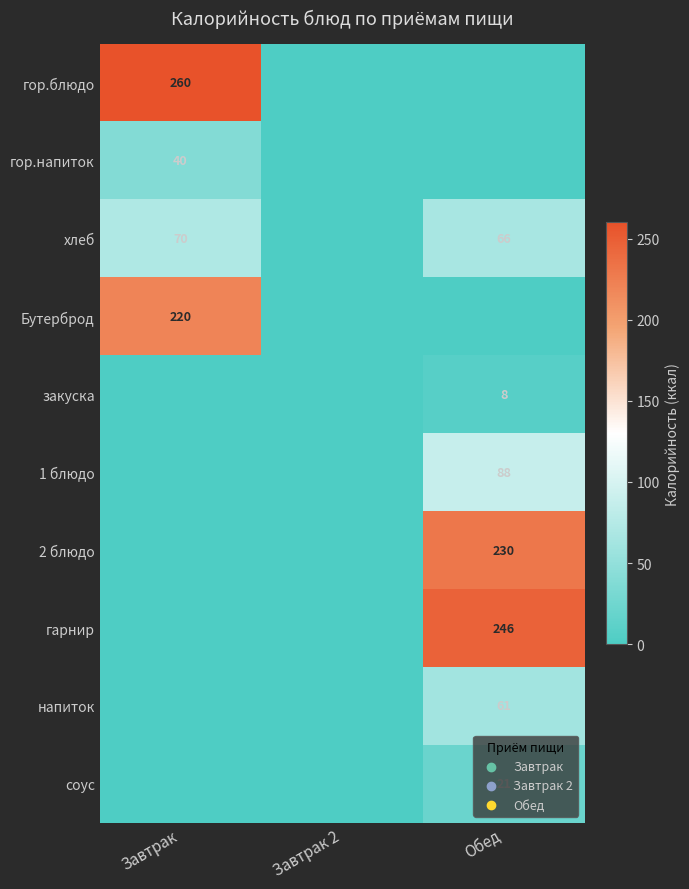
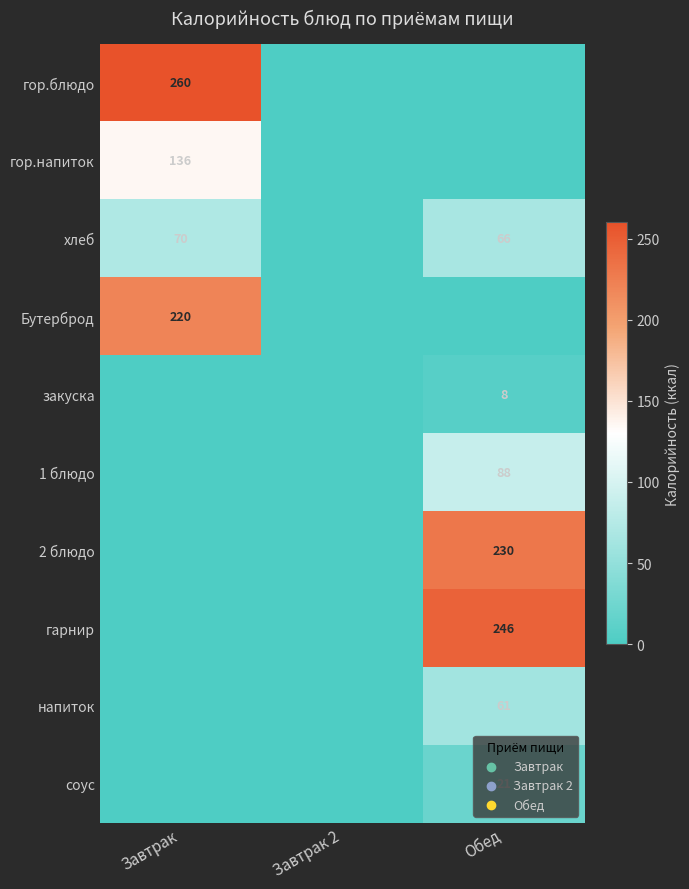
  {
    "гор.блюдо": {
      "Завтрак": 260
    },
    "гор.напиток": {
-     "Завтрак": 40
+     "Завтрак": 136
    },
    "Бутерброд": {
      "Завтрак": 220
    },
    "закуска": {
      "Обед": 8
    },
    "2 блюдо": {
      "Обед": 230
    },
    "гарнир": {
      "Обед": 246
    }
  }
